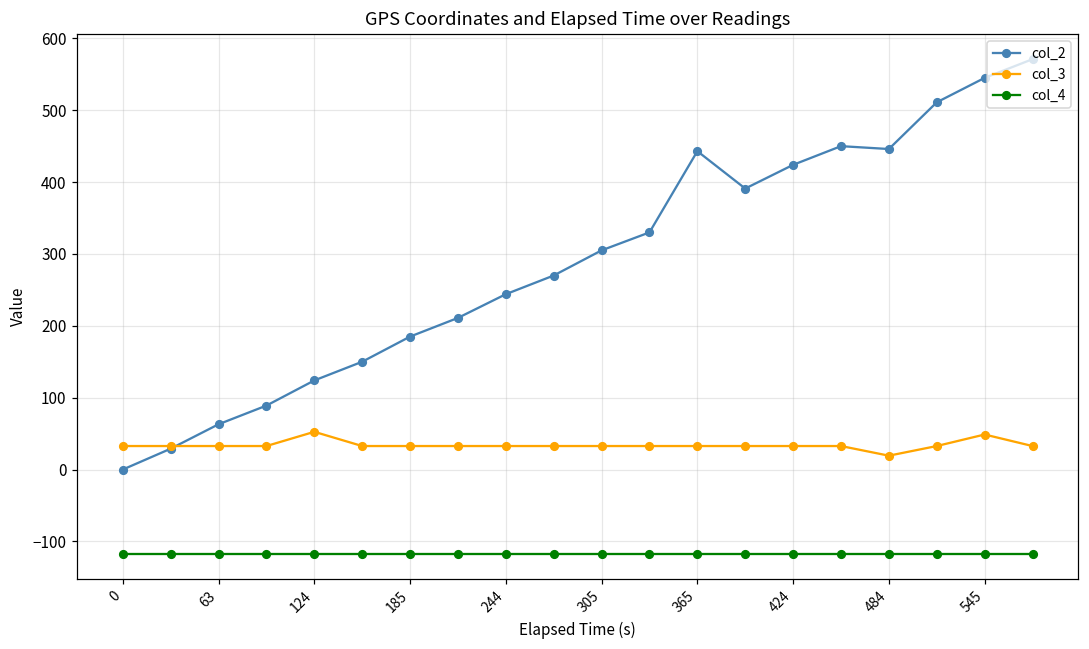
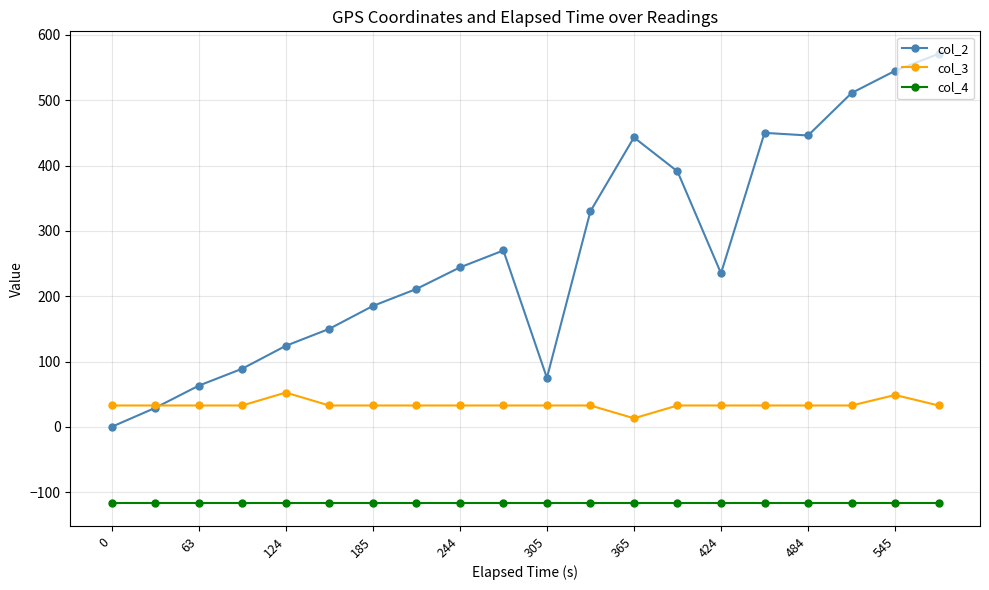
  {
    "col_2": {
      "0": 0,
      "63": 60,
      "124": 120,
      "185": 190,
      "244": 240,
-     "305": 310,
+     "305": 80,
      "365": 440,
-     "424": 420,
+     "424": 240,
      "484": 450,
      "545": 550
    },
    "col_3": {
      "0": 30,
      "63": 30,
      "124": 50,
      "185": 30,
      "244": 30,
      "305": 30,
-     "365": 30,
+     "365": 10,
      "424": 30,
-     "484": 20,
+     "484": 30,
      "545": 50
    },
    "col_4": {
      "0": -120,
      "63": -120,
      "124": -120,
      "185": -120,
      "244": -120,
      "305": -120,
      "365": -120,
      "424": -120,
      "484": -120,
      "545": -120
    }
  }
